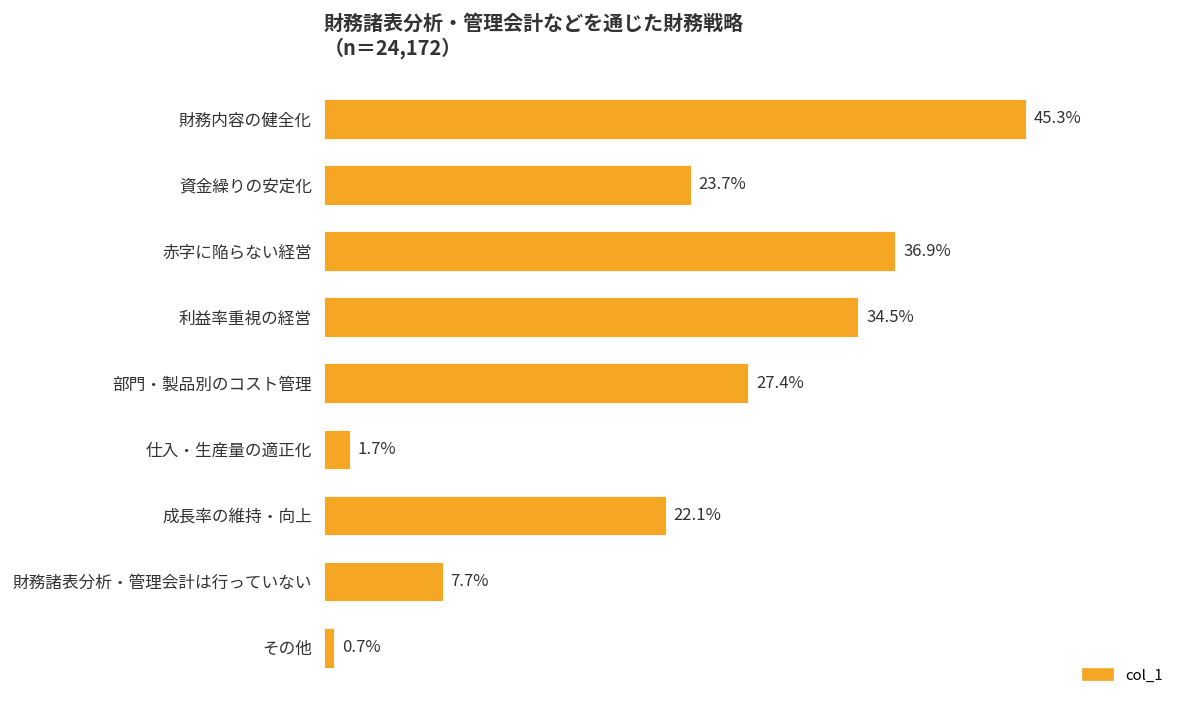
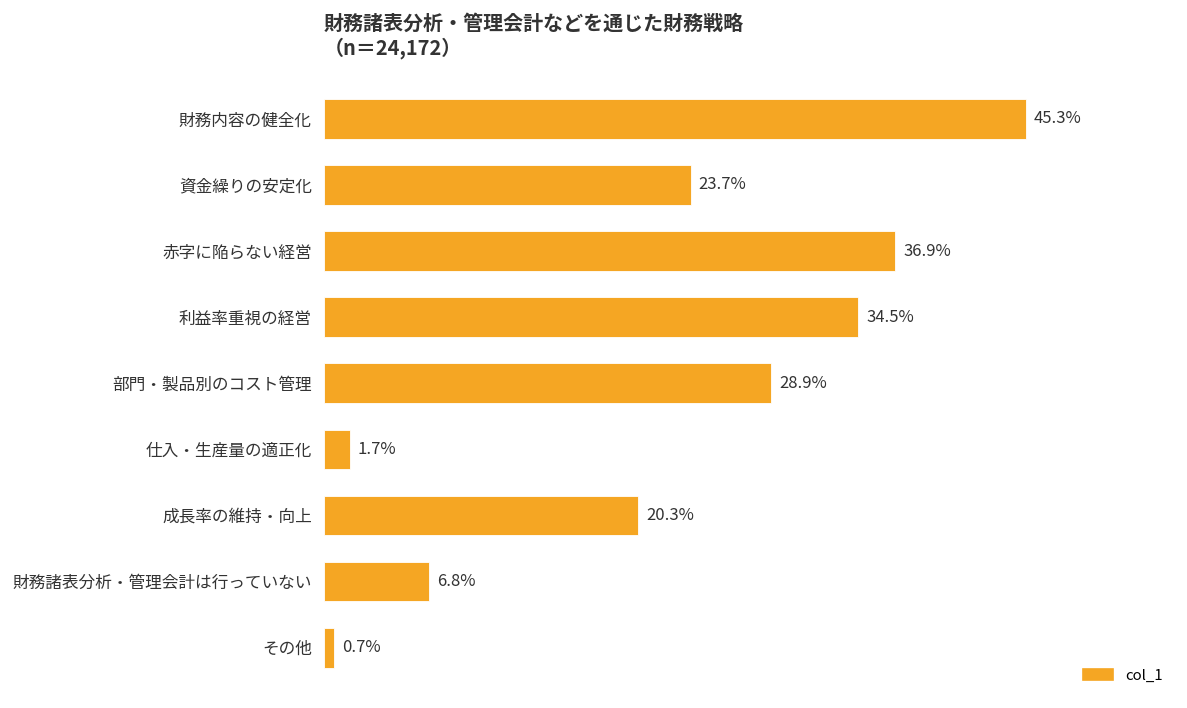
  {
    "財務内容の健全化": "45.3%",
    "資金繰りの安定化": "23.7%",
    "赤字に陥らない経営": "36.9%",
    "利益率重視の経営": "34.5%",
-   "部門・製品別のコスト管理": "27.4%",
+   "部門・製品別のコスト管理": "28.9%",
    "仕入・生産量の適正化": "1.7%",
-   "成長率の維持・向上": "22.1%",
-   "財務諸表分析・管理会計は行っていない": "7.7%",
+   "成長率の維持・向上": "20.3%",
+   "財務諸表分析・管理会計は行っていない": "6.8%",
    "その他": "0.7%"
  }
